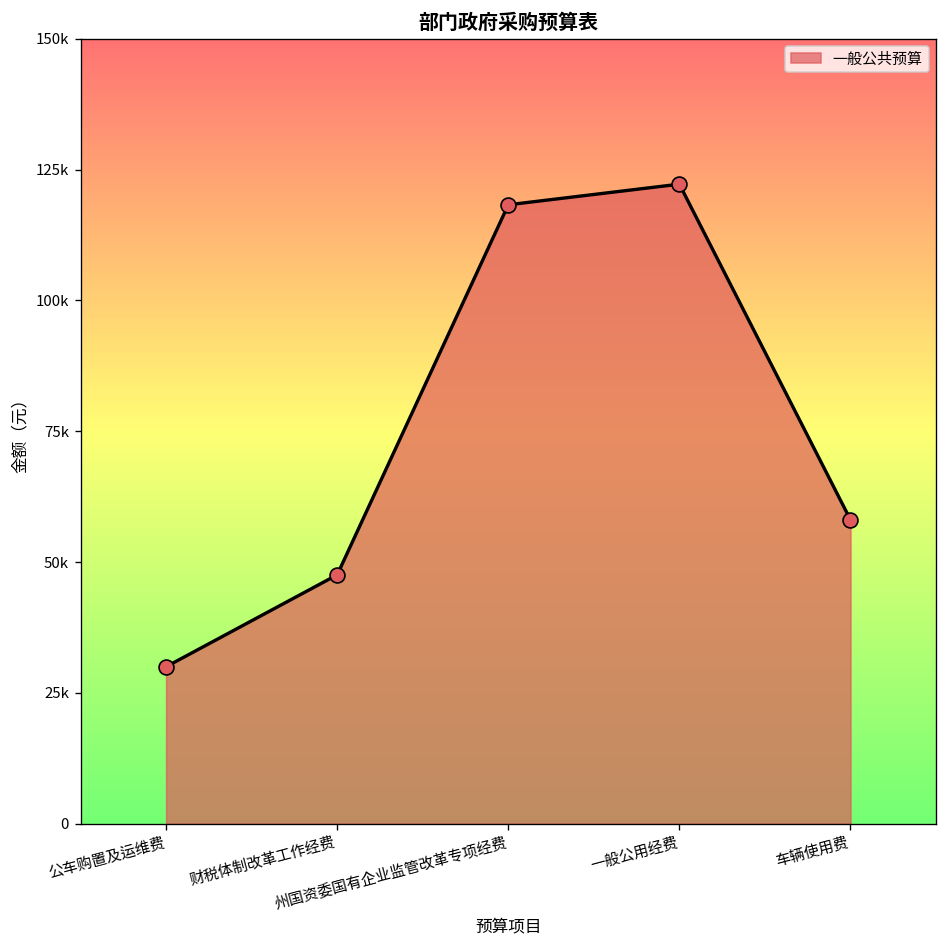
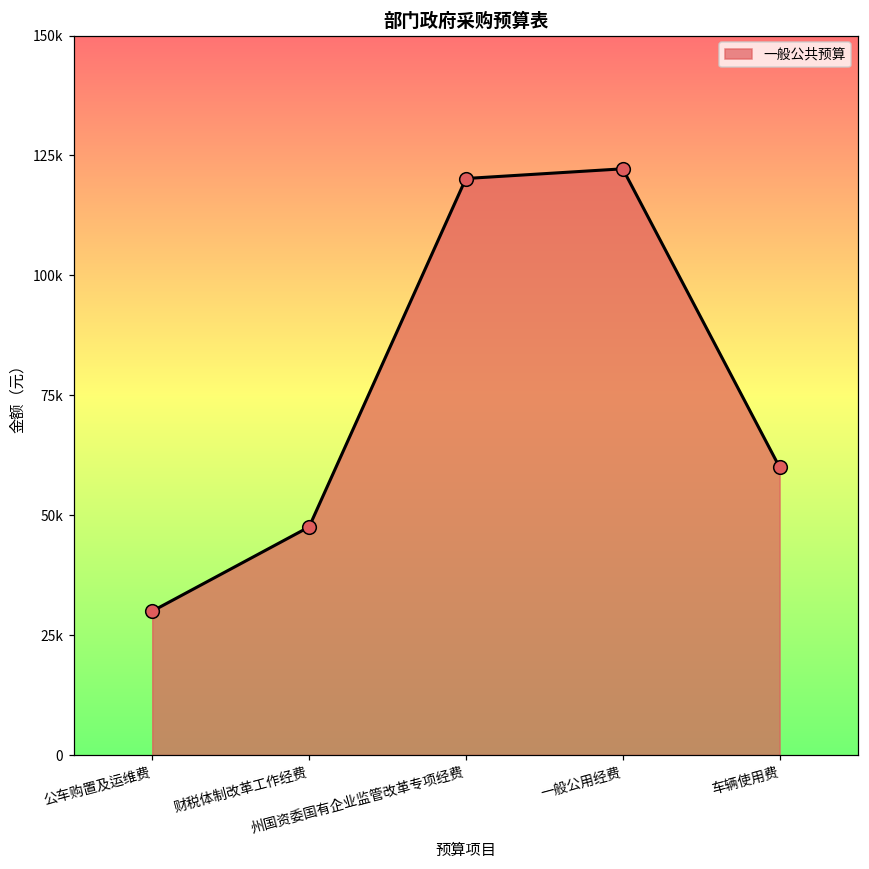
  {
    "公车购置及运维费": 30000,
    "财税体制改革工作经费": 48000,
-   "州国资委国有企业监管改革专项经费": 118000,
+   "州国资委国有企业监管改革专项经费": 120000,
    "一般公用经费": 122000,
-   "车辆使用费": 58000
+   "车辆使用费": 60000
  }
